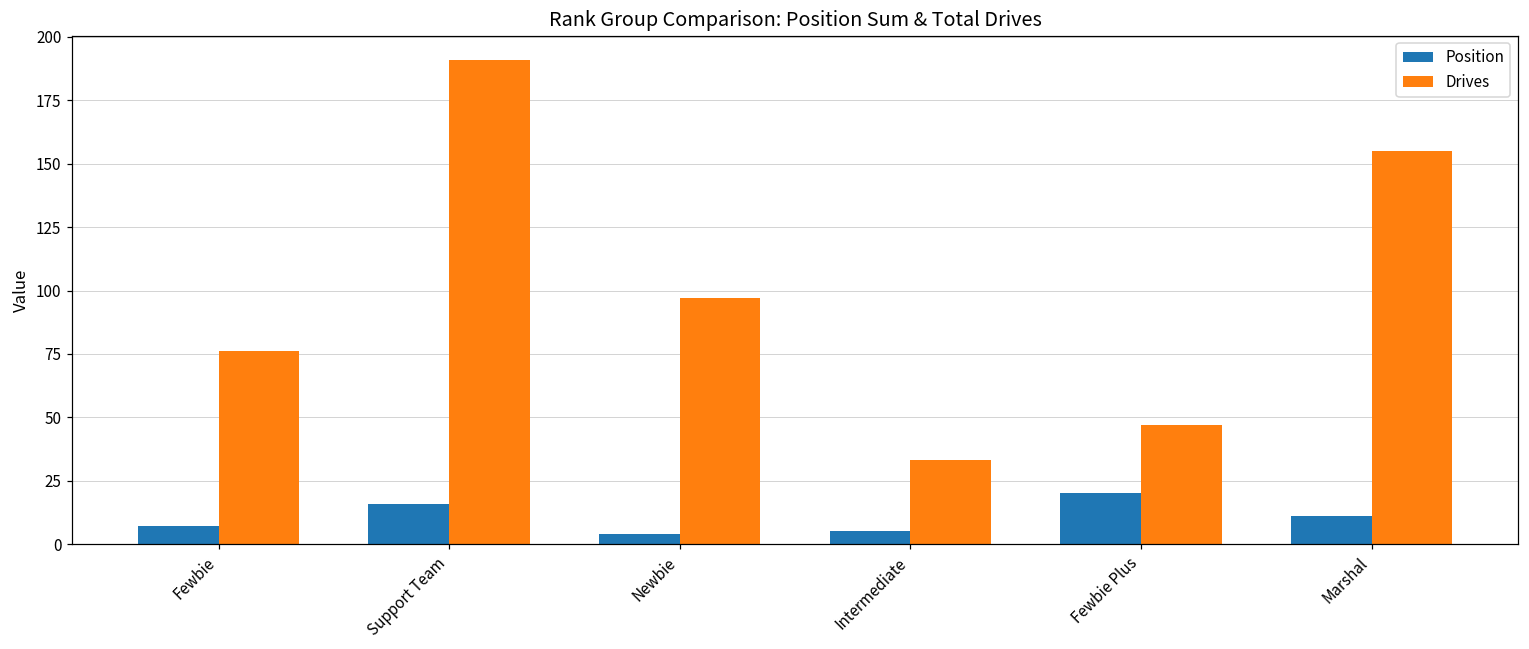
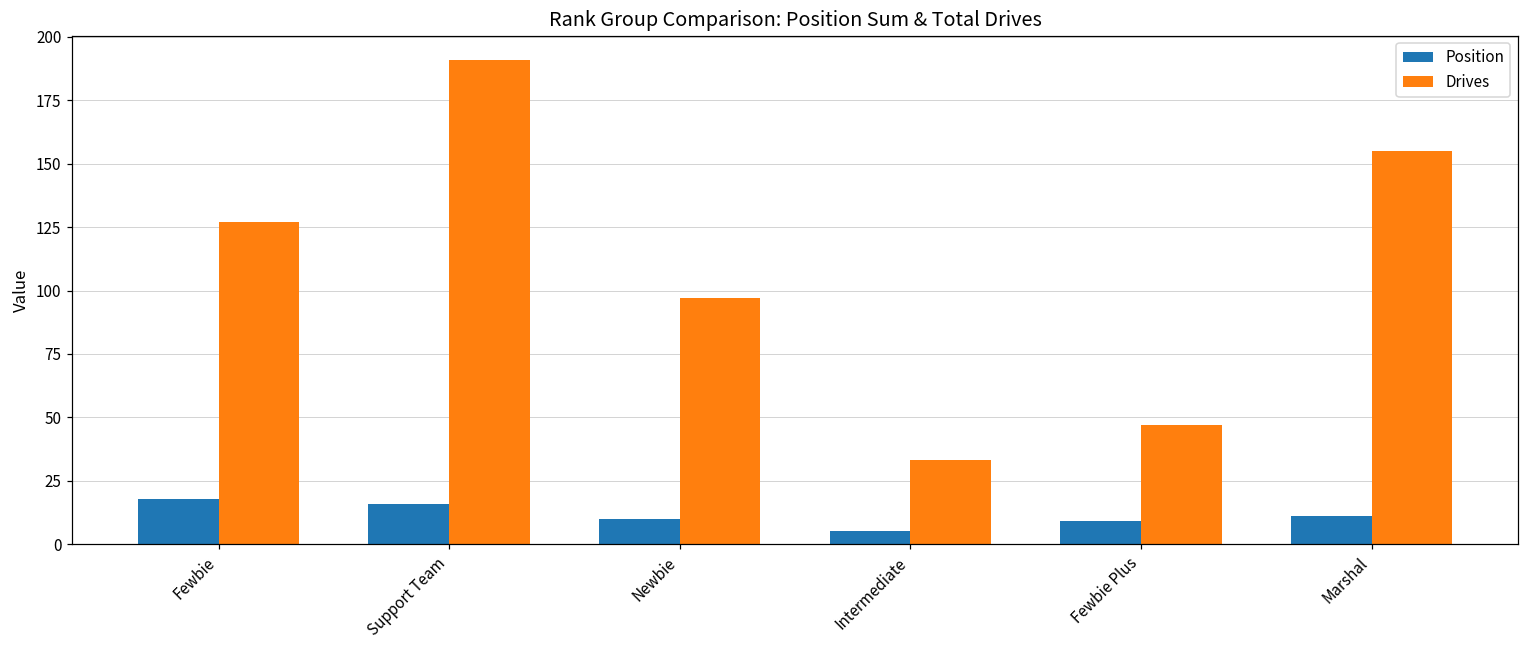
  {
    "Position": {
-     "Fewbie": 7,
+     "Fewbie": 18,
      "Support Team": 16,
-     "Newbie": 4,
+     "Newbie": 10,
      "Intermediate": 5,
-     "Fewbie Plus": 20,
+     "Fewbie Plus": 9,
      "Marshal": 11
    },
    "Drives": {
-     "Fewbie": 76,
+     "Fewbie": 127,
      "Support Team": 191,
      "Newbie": 97,
      "Intermediate": 33,
      "Fewbie Plus": 47,
      "Marshal": 155
    }
  }
